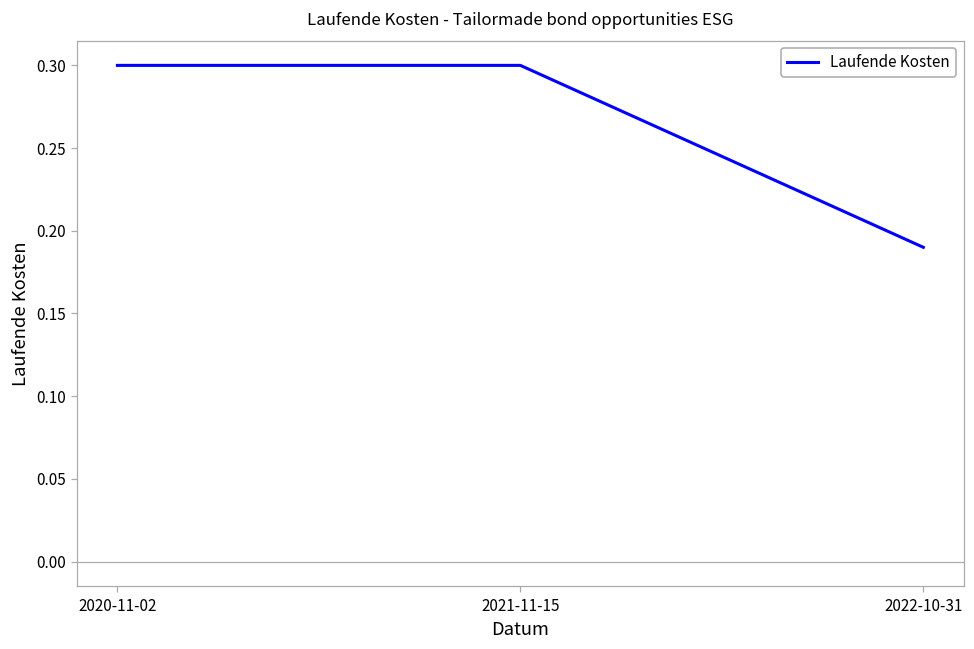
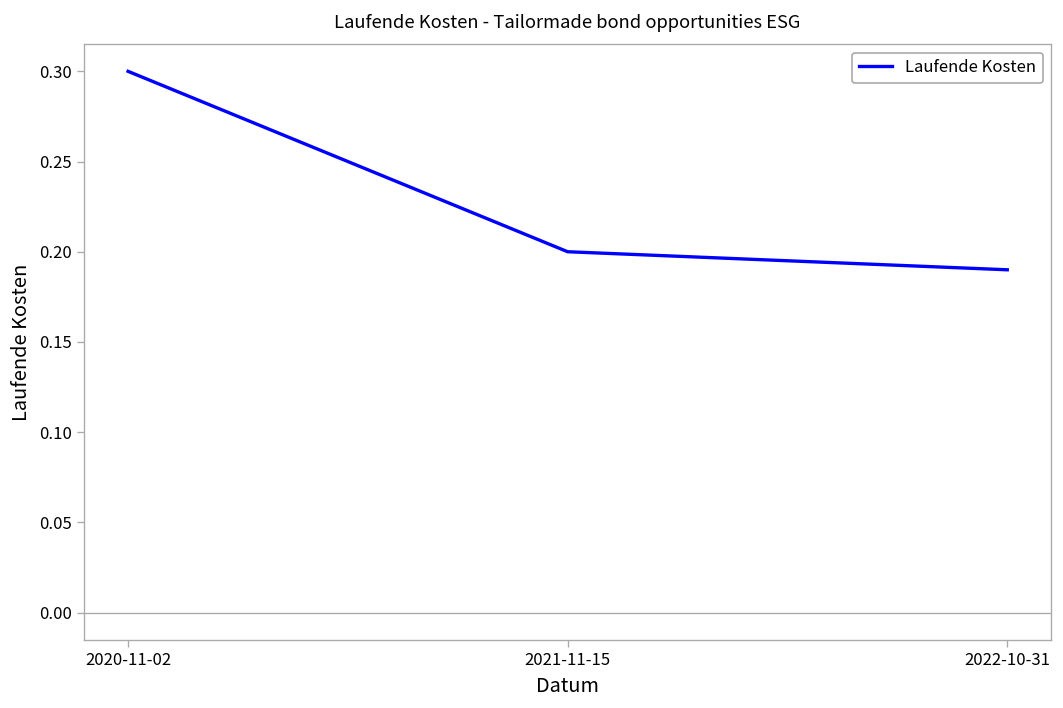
  {
    "2020-11-02": 0.3,
-   "2021-11-15": 0.3,
+   "2021-11-15": 0.2,
    "2022-10-31": 0.190
  }
